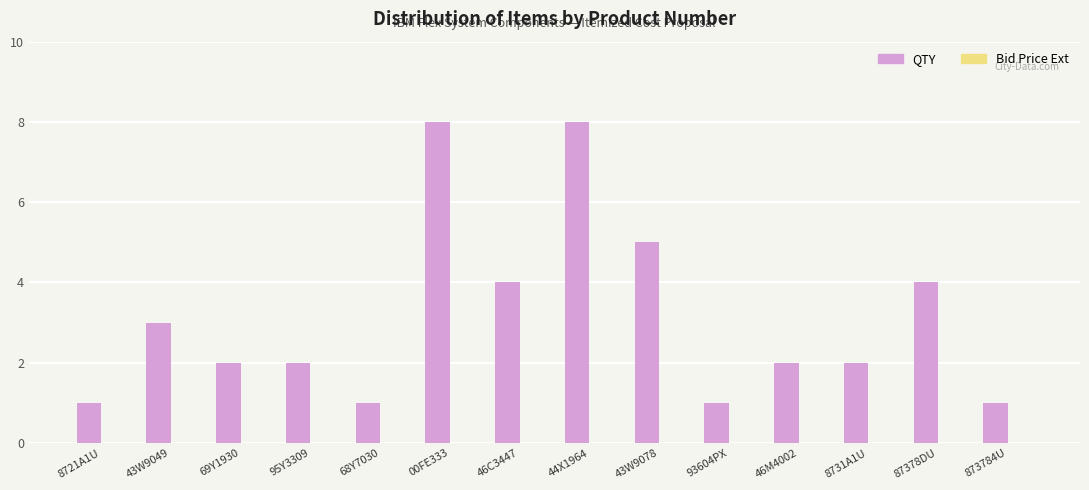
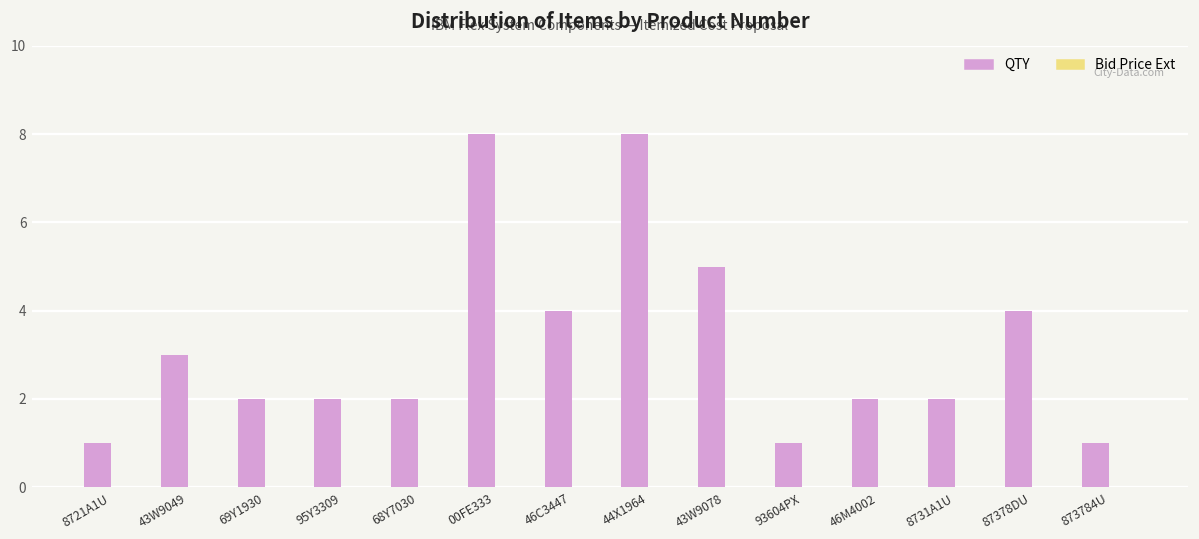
  {
    "QTY": {
      "8721A1U": 1,
      "43W9049": 3,
      "69Y1930": 2,
      "95Y3309": 2,
-     "68Y7030": 1,
+     "68Y7030": 2,
      "00FE333": 8,
      "46C3447": 4,
      "44X1964": 8,
      "43W9078": 5,
      "93604PX": 1,
      "46M4002": 2,
      "8731A1U": 2,
      "87378DU": 4,
      "873784U": 1
    },
    "Bid Price Ext": {
      "8721A1U": 0,
      "43W9049": 0,
      "69Y1930": 0,
      "95Y3309": 0,
      "68Y7030": 0,
      "00FE333": 0,
      "46C3447": 0,
      "44X1964": 0,
      "43W9078": 0,
      "93604PX": 0,
      "46M4002": 0,
      "8731A1U": 0,
      "87378DU": 0,
      "873784U": 0
    }
  }
